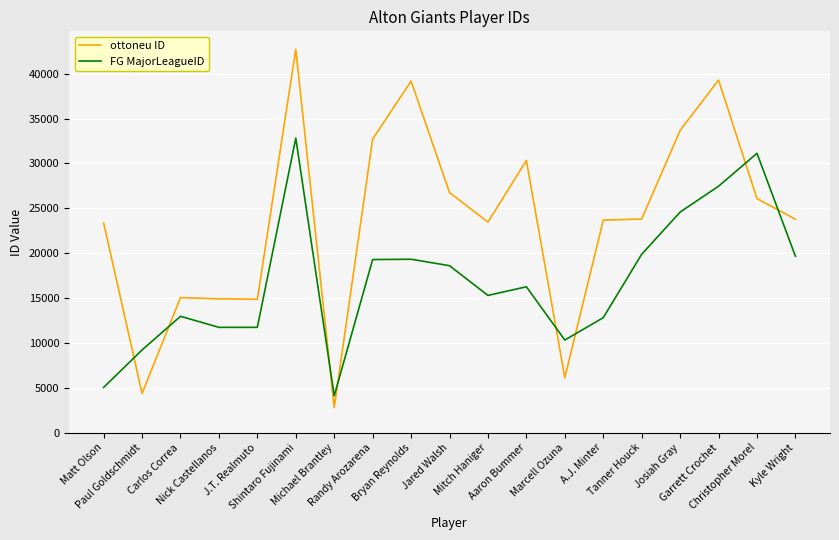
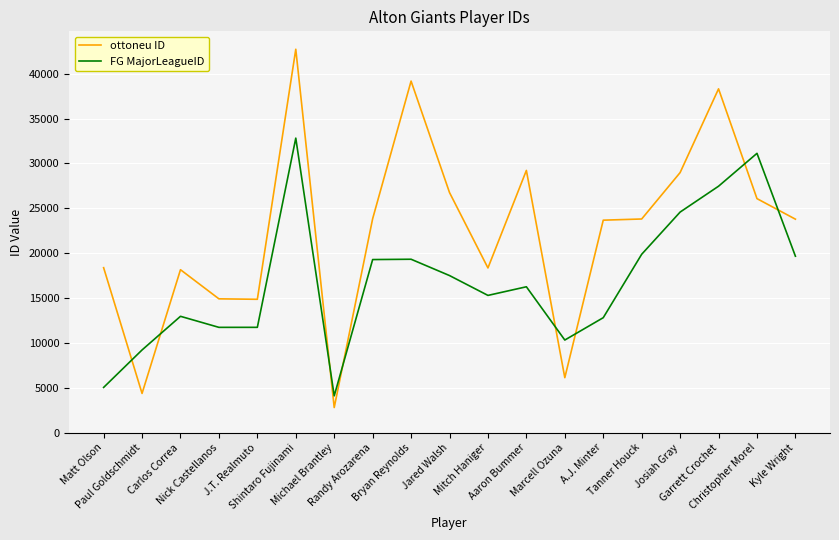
  {
    "ottoneu ID": {
-     "Matt Olson": 23000,
+     "Matt Olson": 18000,
      "Paul Goldschmidt": 4000,
-     "Carlos Correa": 15000,
+     "Carlos Correa": 18000,
      "Nick Castellanos": 15000,
      "J.T. Realmuto": 15000,
      "Shintaro Fujinami": 43000,
      "Michael Brantley": 3000,
-     "Randy Arozarena": 33000,
+     "Randy Arozarena": 24000,
      "Bryan Reynolds": 39000,
      "Jared Walsh": 27000,
-     "Mitch Haniger": 23000,
-     "Aaron Bummer": 30000,
+     "Mitch Haniger": 18000,
+     "Aaron Bummer": 29000,
      "Marcell Ozuna": 6000,
      "A.J. Minter": 24000,
      "Tanner Houck": 24000,
-     "Josiah Gray": 34000,
-     "Garrett Crochet": 39000,
+     "Josiah Gray": 29000,
+     "Garrett Crochet": 38000,
      "Christopher Morel": 26000,
      "Kyle Wright": 24000
    },
    "FG MajorLeagueID": {
      "Matt Olson": 5000,
      "Paul Goldschmidt": 9000,
      "Carlos Correa": 13000,
      "Nick Castellanos": 12000,
      "J.T. Realmuto": 12000,
      "Shintaro Fujinami": 33000,
      "Michael Brantley": 4000,
      "Randy Arozarena": 19000,
      "Bryan Reynolds": 19000,
-     "Jared Walsh": 19000,
+     "Jared Walsh": 18000,
      "Mitch Haniger": 15000,
      "Aaron Bummer": 16000,
      "Marcell Ozuna": 10000,
      "A.J. Minter": 13000,
      "Tanner Houck": 20000,
      "Josiah Gray": 25000,
      "Garrett Crochet": 27000,
      "Christopher Morel": 31000,
      "Kyle Wright": 20000
    }
  }
